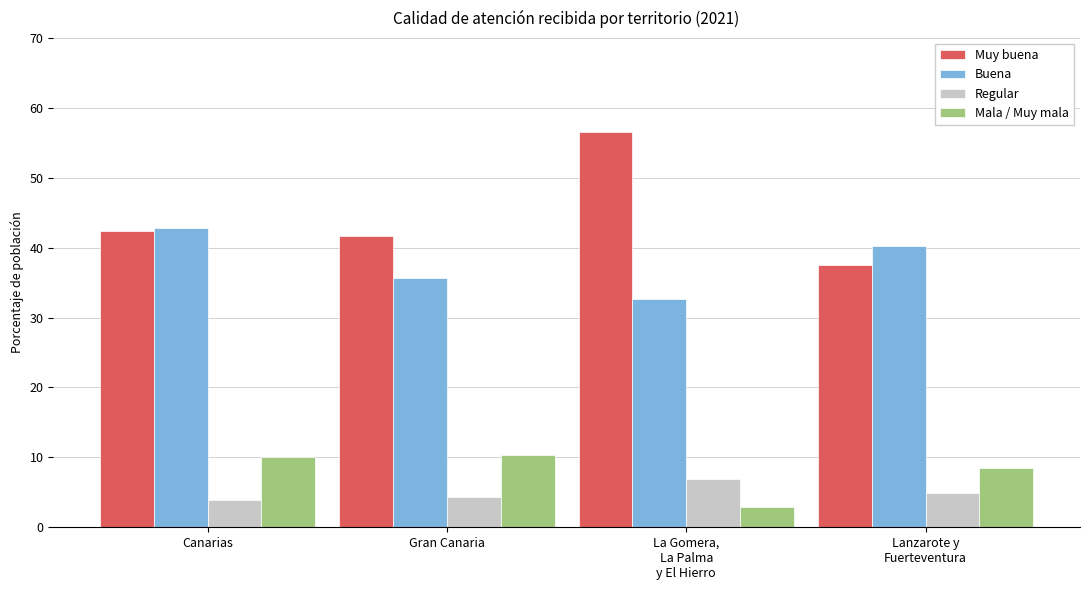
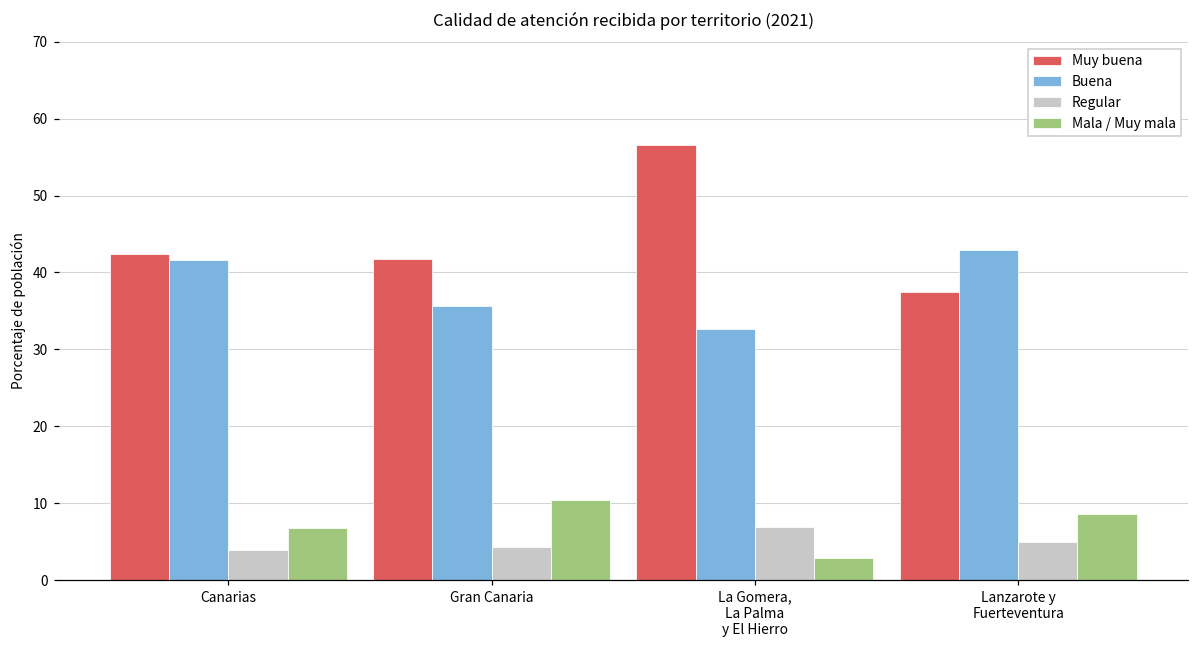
  {
    "Muy buena": {
      "Canarias": 42,
      "Gran Canaria": 42,
      "La Gomera, La Palma y El Hierro": 57,
      "Lanzarote y Fuerteventura": 37
    },
    "Buena": {
-     "Canarias": 43,
+     "Canarias": 42,
      "Gran Canaria": 36,
      "La Gomera, La Palma y El Hierro": 33,
-     "Lanzarote y Fuerteventura": 40
+     "Lanzarote y Fuerteventura": 43
    },
    "Regular": {
      "Canarias": 4,
      "Gran Canaria": 4,
      "La Gomera, La Palma y El Hierro": 7,
      "Lanzarote y Fuerteventura": 5
    },
    "Mala / Muy mala": {
-     "Canarias": 10,
+     "Canarias": 7,
      "Gran Canaria": 10,
      "La Gomera, La Palma y El Hierro": 3,
      "Lanzarote y Fuerteventura": 9
    }
  }
